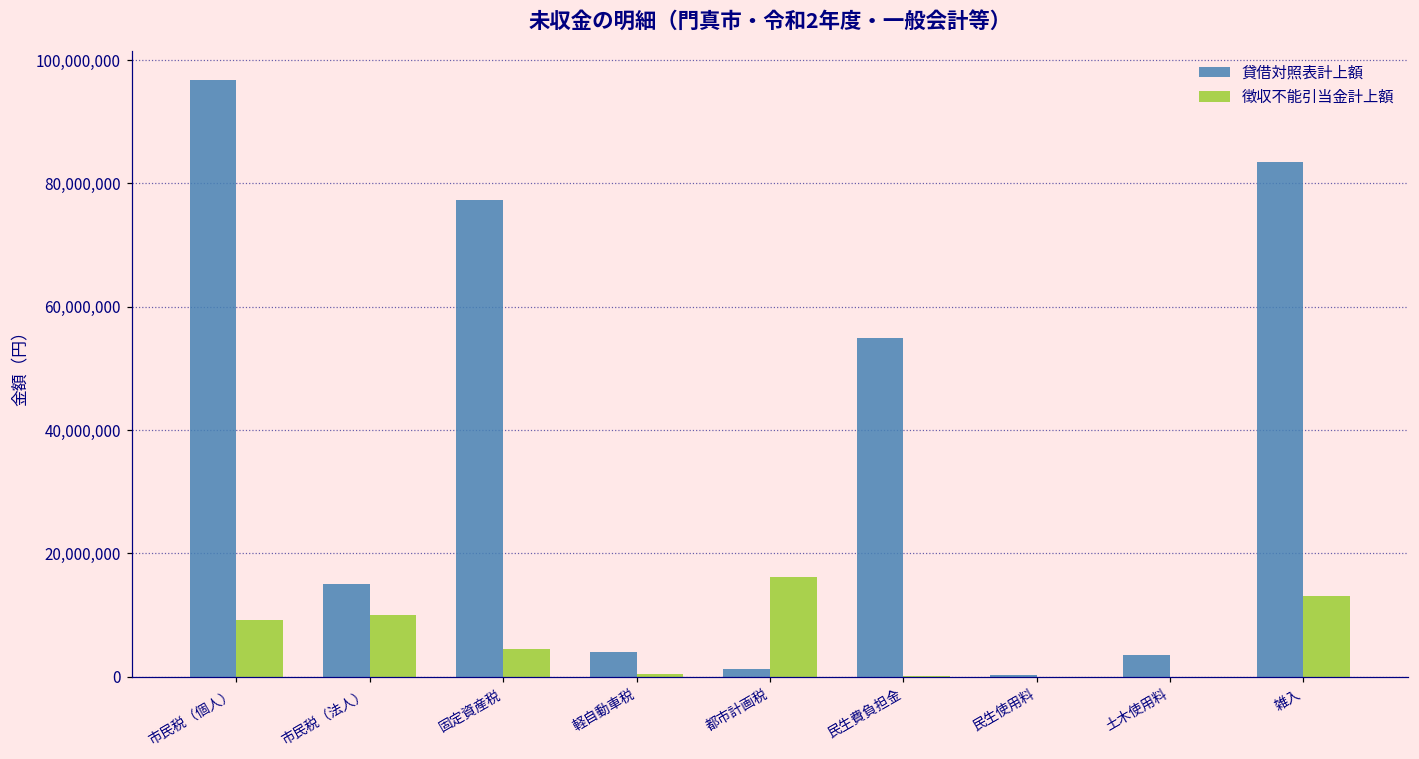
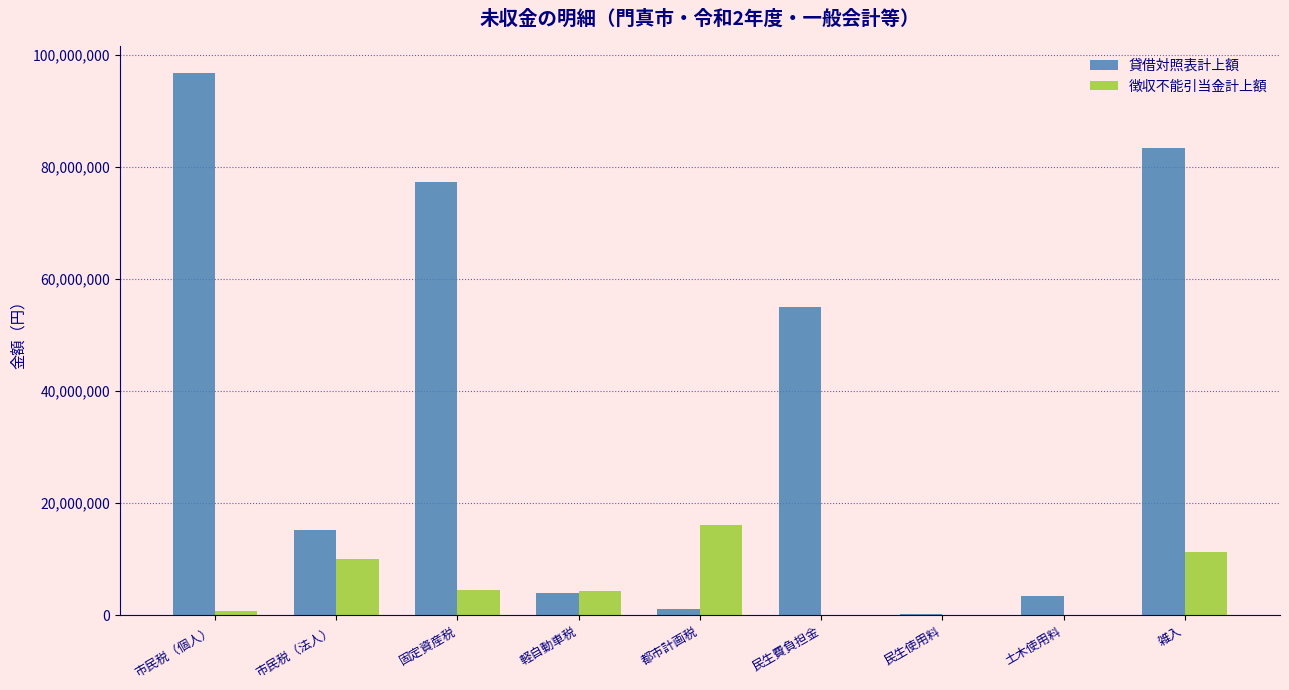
  {
    "貸借対照表計上額": {
      "市民税（個人）": "97,000,000",
      "市民税（法人）": "15,000,000",
      "固定資産税": "77,000,000",
      "軽自動車税": "4,000,000",
      "都市計画税": "1,000,000",
      "民生費負担金": "55,000,000",
      "土木使用料": "4,000,000",
      "雑入": "83,000,000"
    },
    "徴収不能引当金計上額": {
-     "市民税（個人）": "9,000,000",
+     "市民税（個人）": "1,000,000",
      "市民税（法人）": "10,000,000",
      "固定資産税": "4,000,000",
-     "軽自動車税": "0",
+     "軽自動車税": "4,000,000",
      "都市計画税": "16,000,000",
      "民生使用料": "0",
      "土木使用料": "0",
-     "雑入": "13,000,000"
+     "雑入": "11,000,000"
    }
  }
